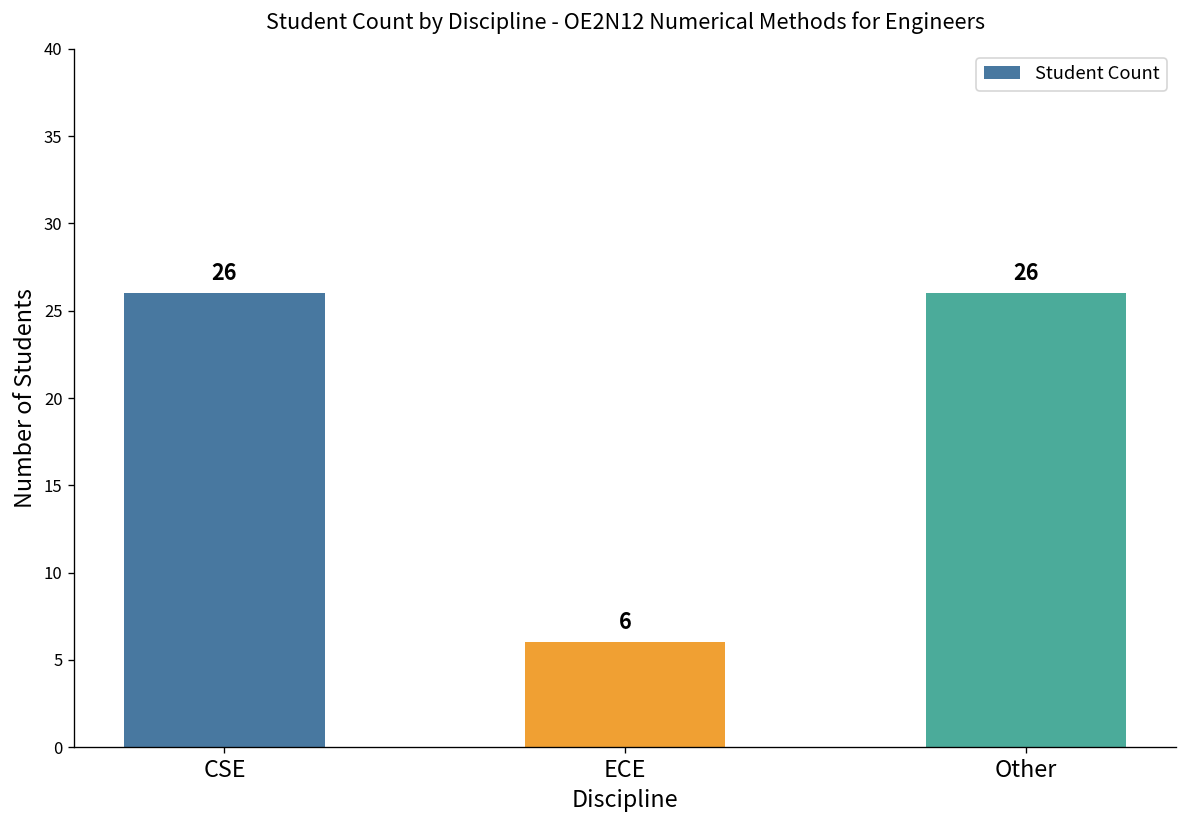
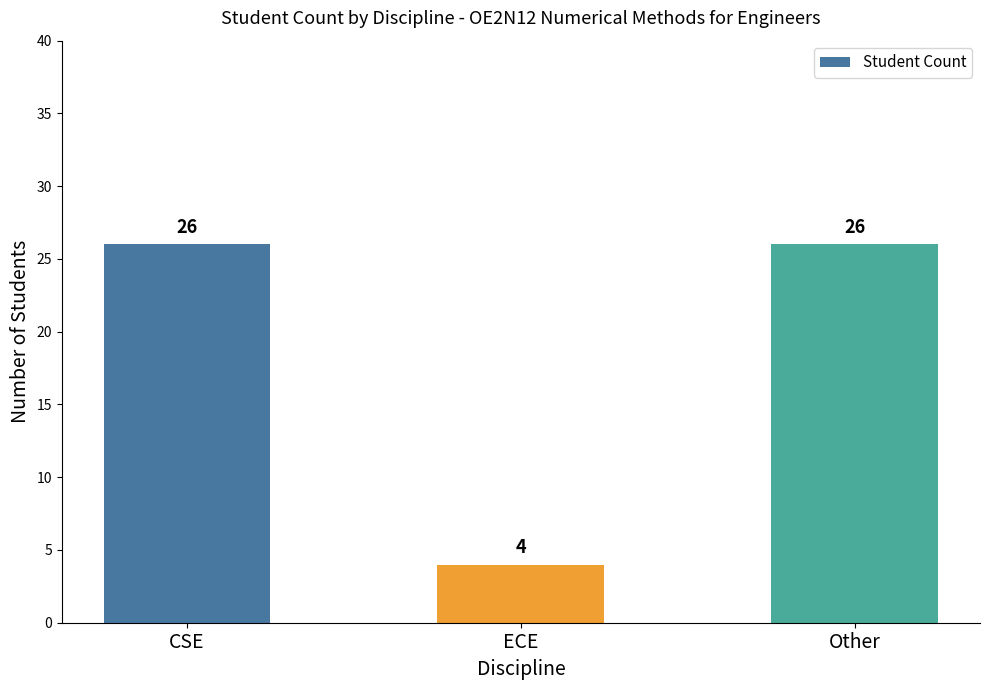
  {
    "CSE": 26,
-   "ECE": 6,
+   "ECE": 4,
    "Other": 26
  }
